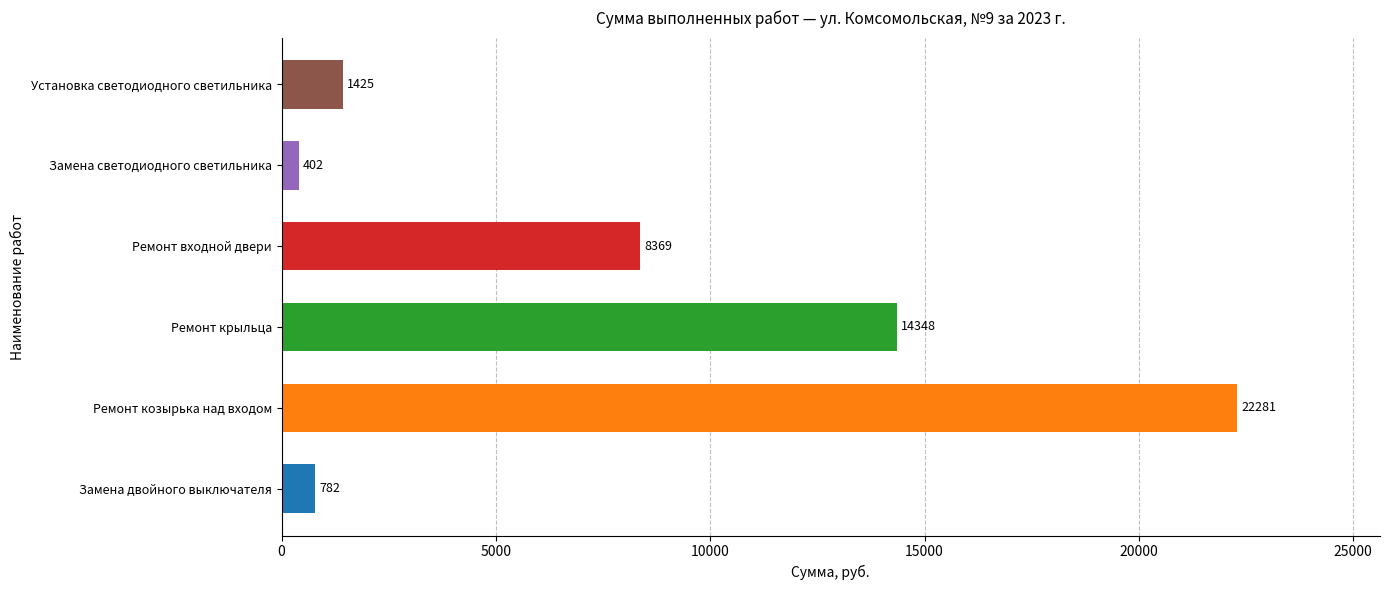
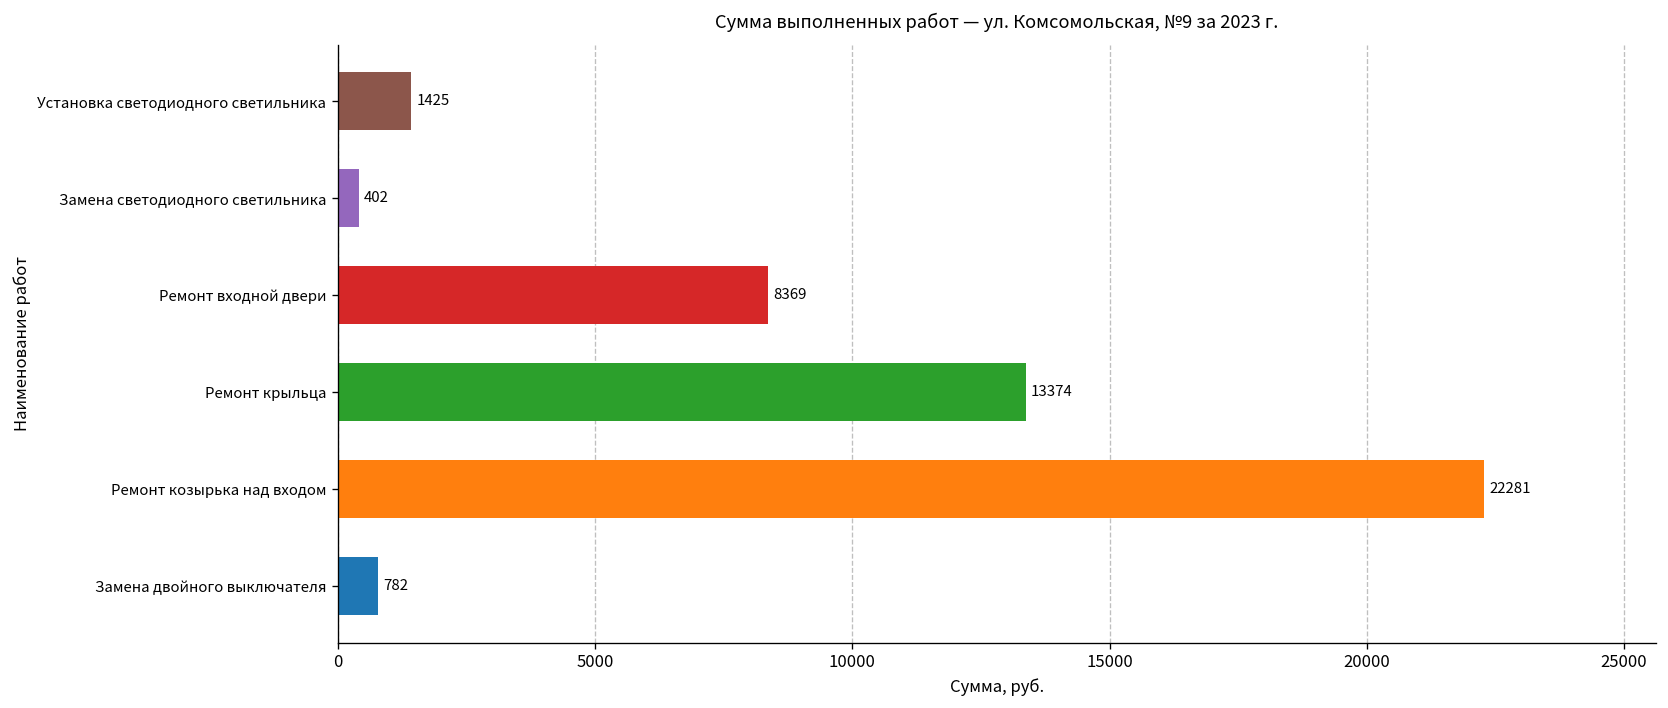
  {
    "Установка светодиодного светильника": 1425,
    "Замена светодиодного светильника": 402,
    "Ремонт входной двери": 8369,
-   "Ремонт крыльца": 14348,
+   "Ремонт крыльца": 13374,
    "Ремонт козырька над входом": 22281,
    "Замена двойного выключателя": 782
  }
